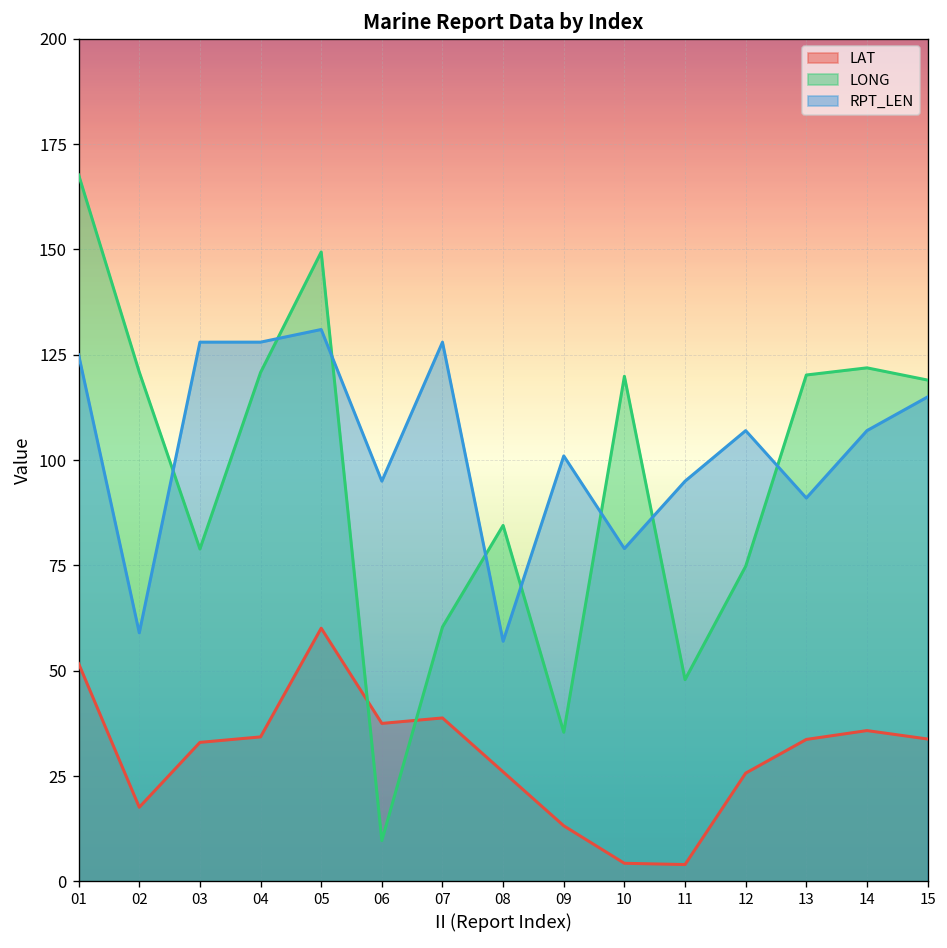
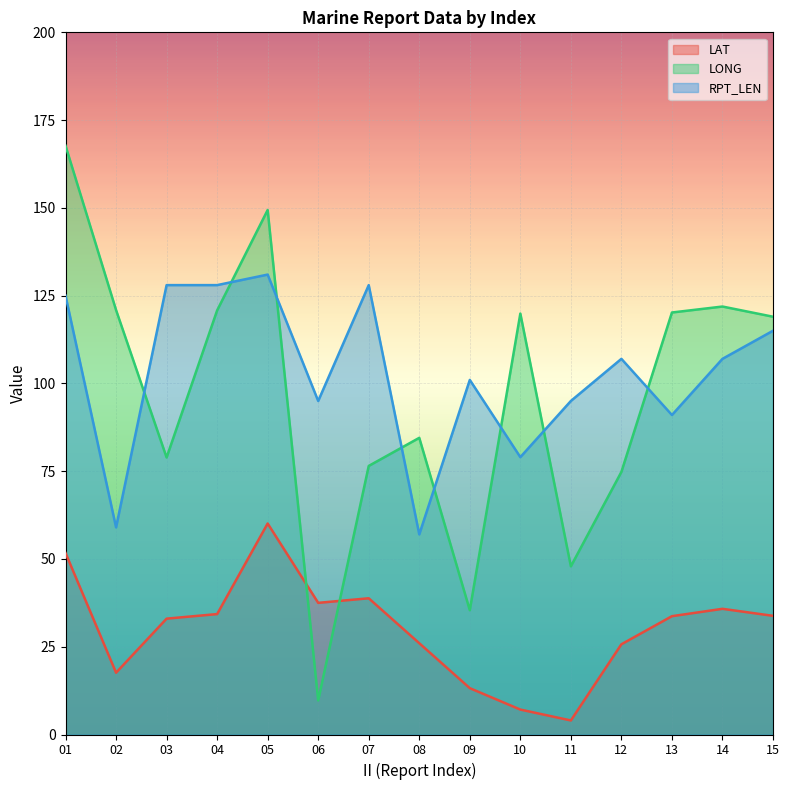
  {
    "LAT": {
      "01": 52,
      "02": 18,
      "03": 33,
      "04": 34,
      "05": 60,
      "06": 38,
      "07": 39,
      "08": 26,
      "09": 13,
-     "10": 4,
+     "10": 7,
      "11": 4,
      "12": 26,
      "13": 34,
      "14": 36,
      "15": 34
    },
    "LONG": {
      "01": 168,
      "02": 121,
      "03": 79,
      "04": 121,
      "05": 149,
      "06": 10,
-     "07": 60,
+     "07": 77,
      "08": 85,
      "09": 35,
      "10": 120,
      "11": 48,
      "12": 75,
      "13": 120,
      "14": 122,
      "15": 119
    },
    "RPT_LEN": {
      "01": 125,
      "02": 59,
      "03": 128,
      "04": 128,
      "05": 131,
      "06": 95,
      "07": 128,
      "08": 57,
      "09": 101,
      "10": 79,
      "11": 95,
      "12": 107,
      "13": 91,
      "14": 107,
      "15": 115
    }
  }
